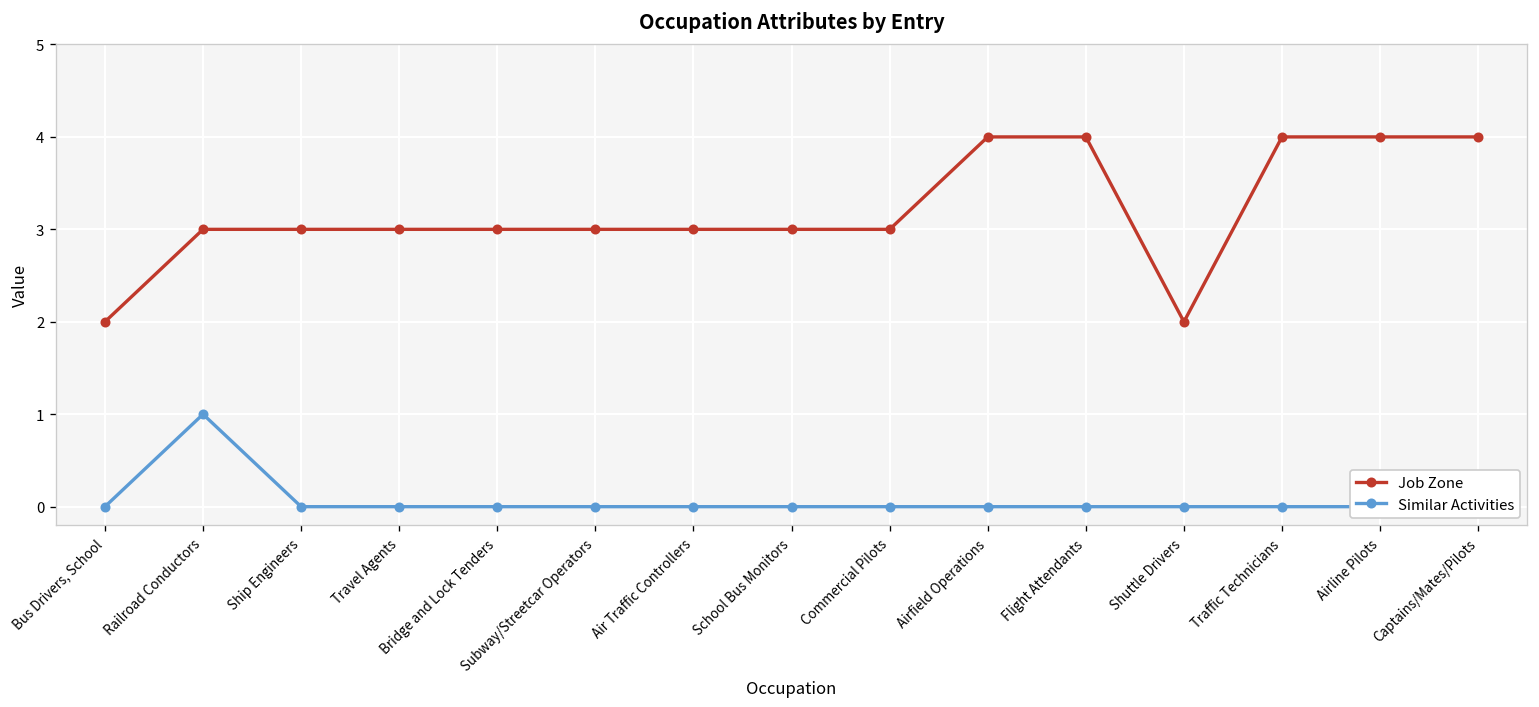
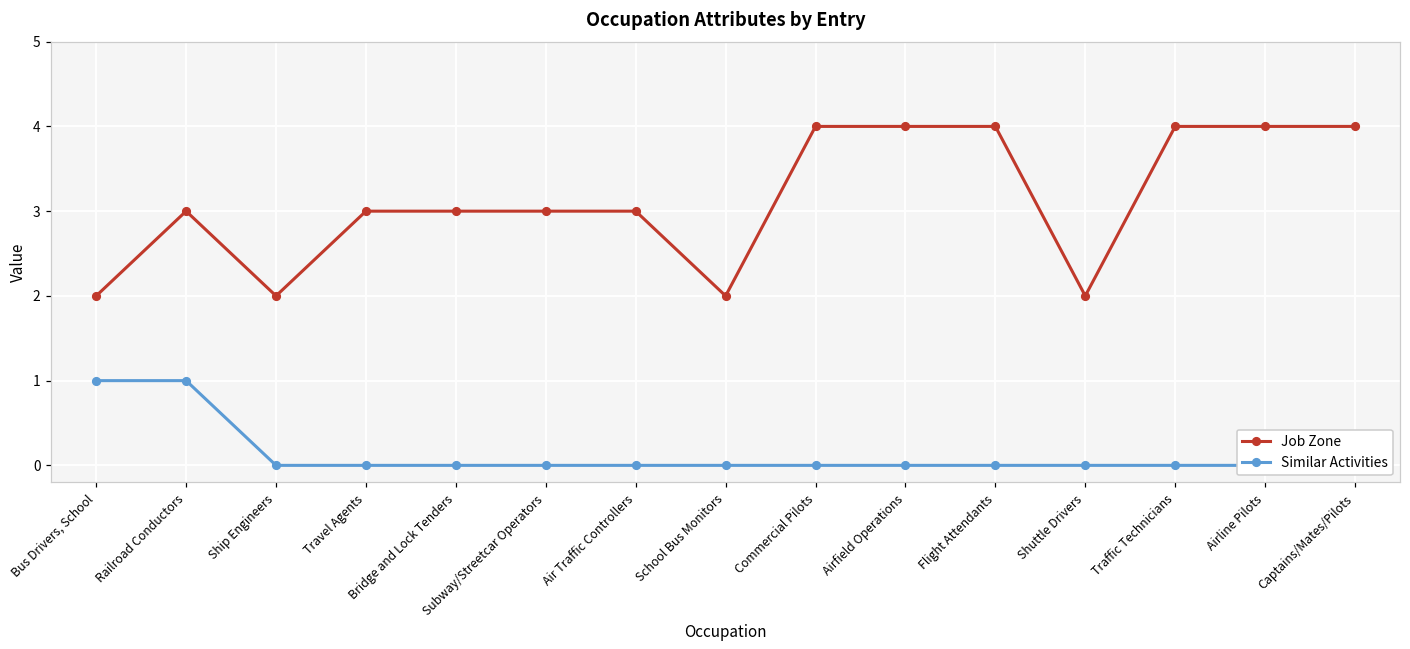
  {
    "Job Zone": {
      "Bus Drivers, School": 2,
      "Railroad Conductors": 3,
-     "Ship Engineers": 3,
+     "Ship Engineers": 2,
      "Travel Agents": 3,
      "Bridge and Lock Tenders": 3,
      "Subway/Streetcar Operators": 3,
      "Air Traffic Controllers": 3,
-     "School Bus Monitors": 3,
-     "Commercial Pilots": 3,
+     "School Bus Monitors": 2,
+     "Commercial Pilots": 4,
      "Airfield Operations": 4,
      "Flight Attendants": 4,
      "Shuttle Drivers": 2,
      "Traffic Technicians": 4,
      "Airline Pilots": 4,
      "Captains/Mates/Pilots": 4
    },
    "Similar Activities": {
-     "Bus Drivers, School": 0,
+     "Bus Drivers, School": 1,
      "Railroad Conductors": 1,
      "Ship Engineers": 0,
      "Travel Agents": 0,
      "Bridge and Lock Tenders": 0,
      "Subway/Streetcar Operators": 0,
      "Air Traffic Controllers": 0,
      "School Bus Monitors": 0,
      "Commercial Pilots": 0,
      "Airfield Operations": 0,
      "Flight Attendants": 0,
      "Shuttle Drivers": 0,
      "Traffic Technicians": 0
    }
  }
